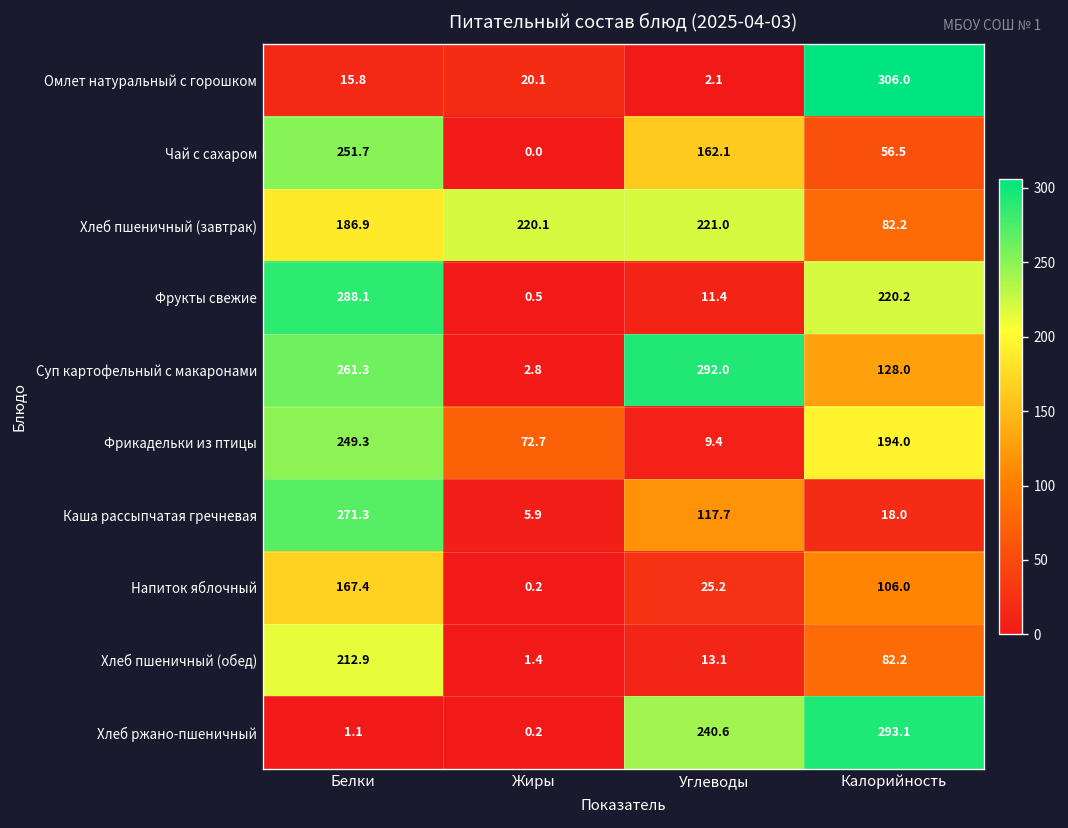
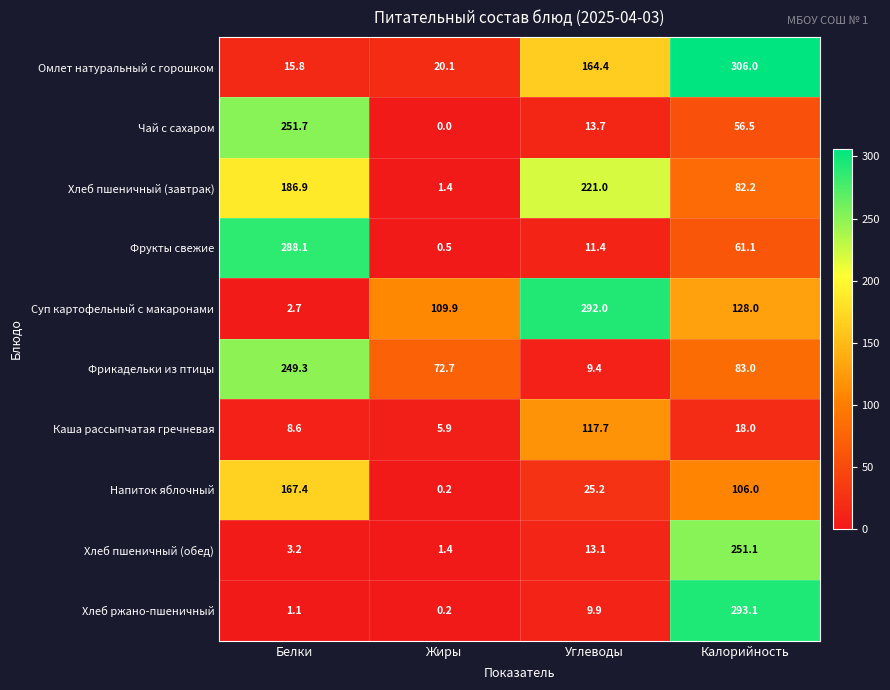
  {
    "Омлет натуральный с горошком": {
      "Белки": 15.8,
      "Жиры": 20.1,
-     "Углеводы": 2.1,
+     "Углеводы": 164.4,
      "Калорийность": 306.0
    },
    "Чай с сахаром": {
      "Белки": 251.7,
      "Жиры": 0.0,
-     "Углеводы": 162.1,
+     "Углеводы": 13.7,
      "Калорийность": 56.5
    },
    "Хлеб пшеничный (завтрак)": {
      "Белки": 186.9,
-     "Жиры": 220.1,
+     "Жиры": 1.4,
      "Углеводы": 221.0,
      "Калорийность": 82.2
    },
    "Фрукты свежие": {
      "Белки": 288.1,
      "Жиры": 0.5,
      "Углеводы": 11.4,
-     "Калорийность": 220.2
+     "Калорийность": 61.1
    },
    "Суп картофельный с макаронами": {
-     "Белки": 261.3,
-     "Жиры": 2.8,
+     "Белки": 2.7,
+     "Жиры": 109.9,
      "Углеводы": 292.0,
      "Калорийность": 128.0
    },
    "Фрикадельки из птицы": {
      "Белки": 249.3,
      "Жиры": 72.7,
      "Углеводы": 9.4,
-     "Калорийность": 194.0
+     "Калорийность": 83.0
    },
    "Каша рассыпчатая гречневая": {
-     "Белки": 271.3,
+     "Белки": 8.6,
      "Жиры": 5.9,
      "Углеводы": 117.7,
      "Калорийность": 18.0
    },
    "Напиток яблочный": {
      "Белки": 167.4,
      "Жиры": 0.2,
      "Углеводы": 25.2,
      "Калорийность": 106.0
    },
    "Хлеб пшеничный (обед)": {
-     "Белки": 212.9,
+     "Белки": 3.2,
      "Жиры": 1.4,
      "Углеводы": 13.1,
-     "Калорийность": 82.2
+     "Калорийность": 251.1
    },
    "Хлеб ржано-пшеничный": {
      "Белки": 1.1,
      "Жиры": 0.2,
-     "Углеводы": 240.6,
+     "Углеводы": 9.9,
      "Калорийность": 293.1
    }
  }
